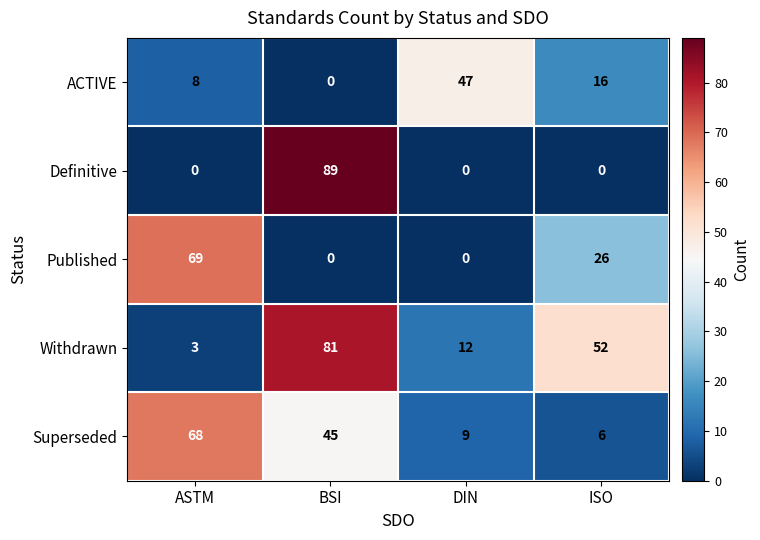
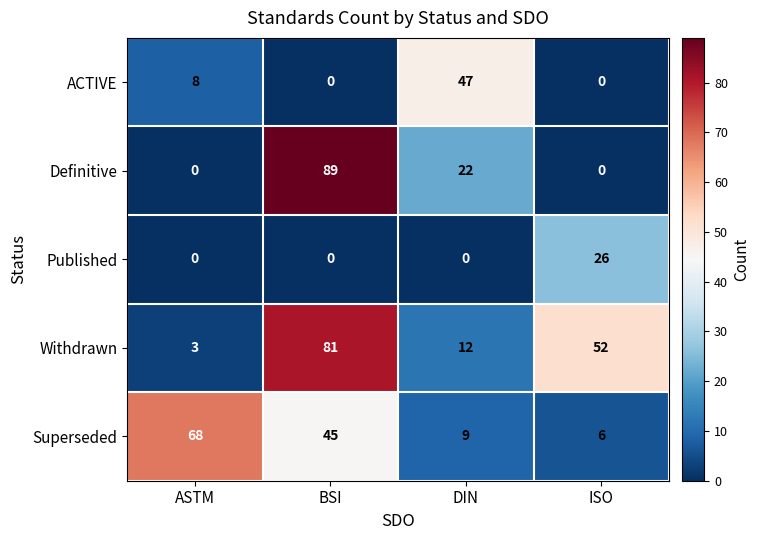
  {
    "ACTIVE": {
      "ASTM": 8,
      "BSI": 0,
      "DIN": 47,
-     "ISO": 16
+     "ISO": 0
    },
    "Definitive": {
      "ASTM": 0,
      "BSI": 89,
-     "DIN": 0,
+     "DIN": 22,
      "ISO": 0
    },
    "Published": {
-     "ASTM": 69,
+     "ASTM": 0,
      "BSI": 0,
      "DIN": 0,
      "ISO": 26
    },
    "Withdrawn": {
      "ASTM": 3,
      "BSI": 81,
      "DIN": 12,
      "ISO": 52
    },
    "Superseded": {
      "ASTM": 68,
      "BSI": 45,
      "DIN": 9,
      "ISO": 6
    }
  }
